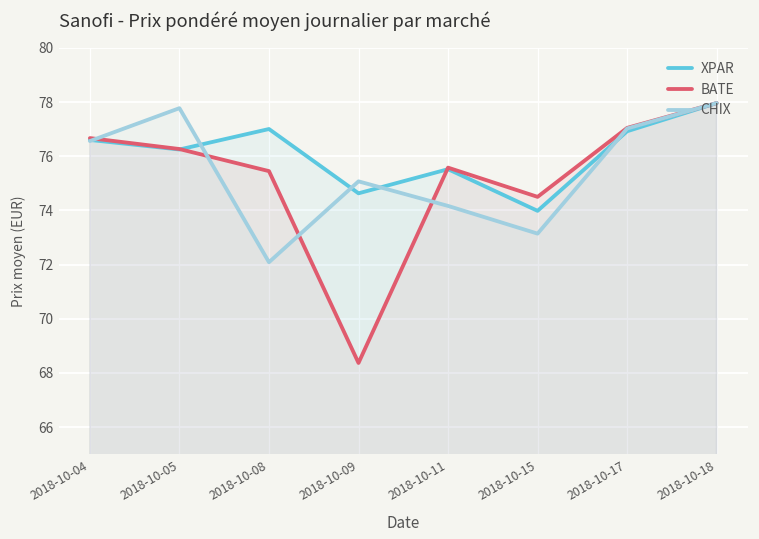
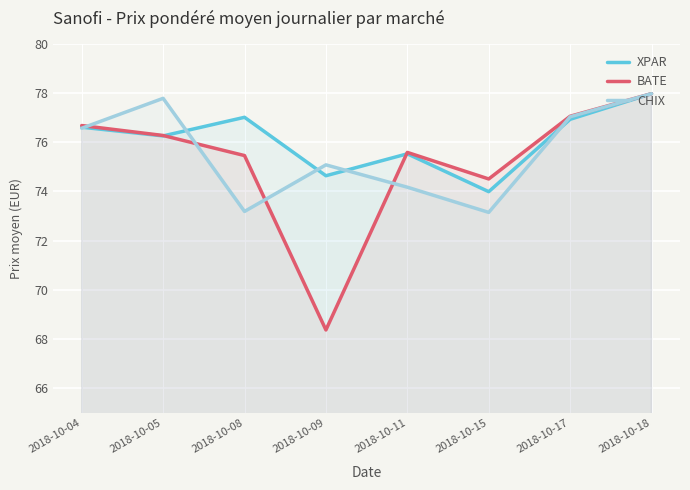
  {
    "XPAR": {
      "2018-10-08": 77.0,
      "2018-10-09": 74.6,
      "2018-10-15": 74.0
    },
    "BATE": {
      "2018-10-08": 75.4,
      "2018-10-09": 68.4,
      "2018-10-15": 74.5
    },
    "CHIX": {
      "2018-10-05": 77.8,
-     "2018-10-08": 72.1,
+     "2018-10-08": 73.2,
      "2018-10-09": 75.1,
      "2018-10-11": 74.2,
      "2018-10-15": 73.1
    }
  }
